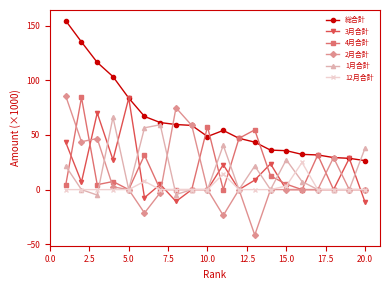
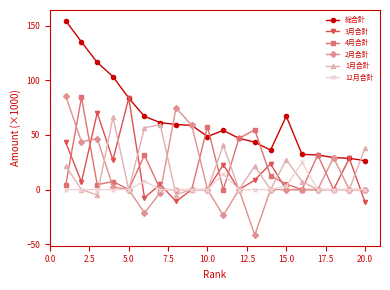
  {
    "総合計": {
      "10.0": 49,
-     "15.0": 36,
+     "15.0": 67,
      "20.0": 27
    }
  }
